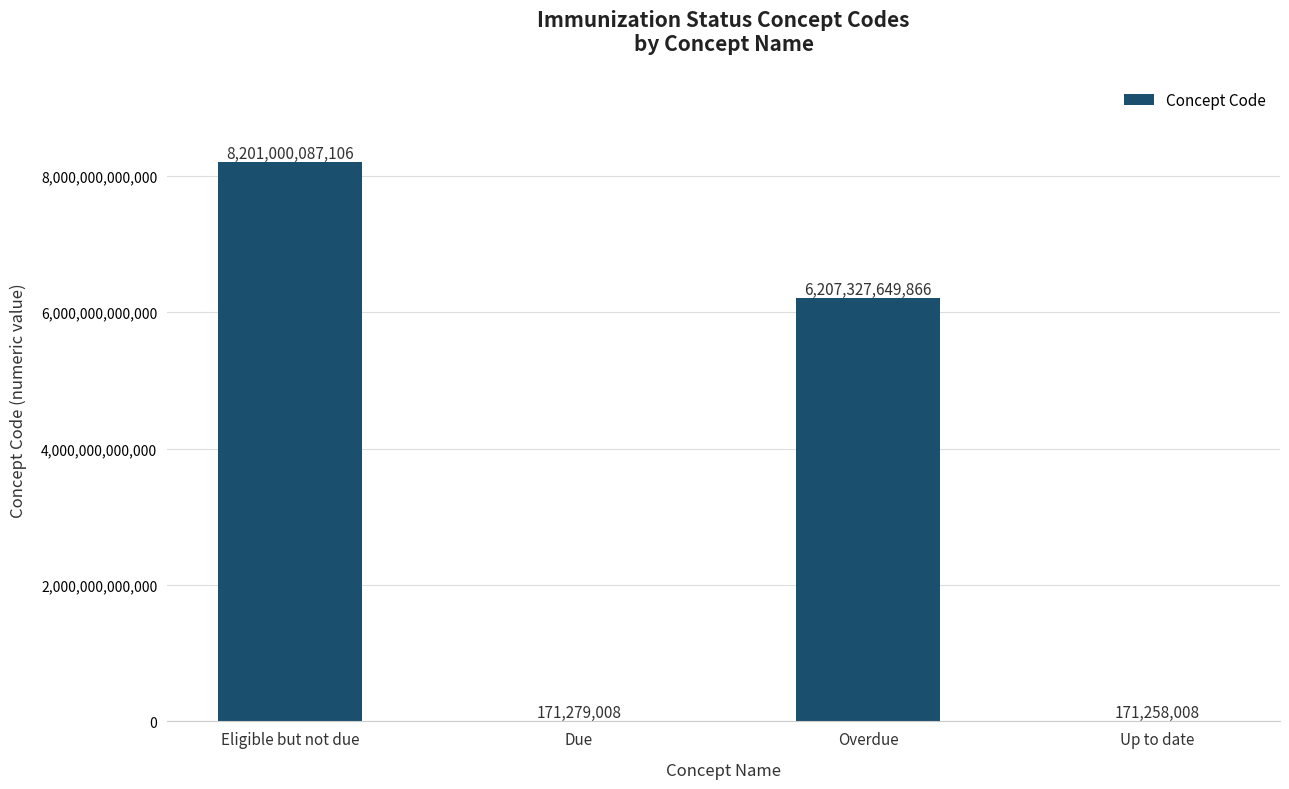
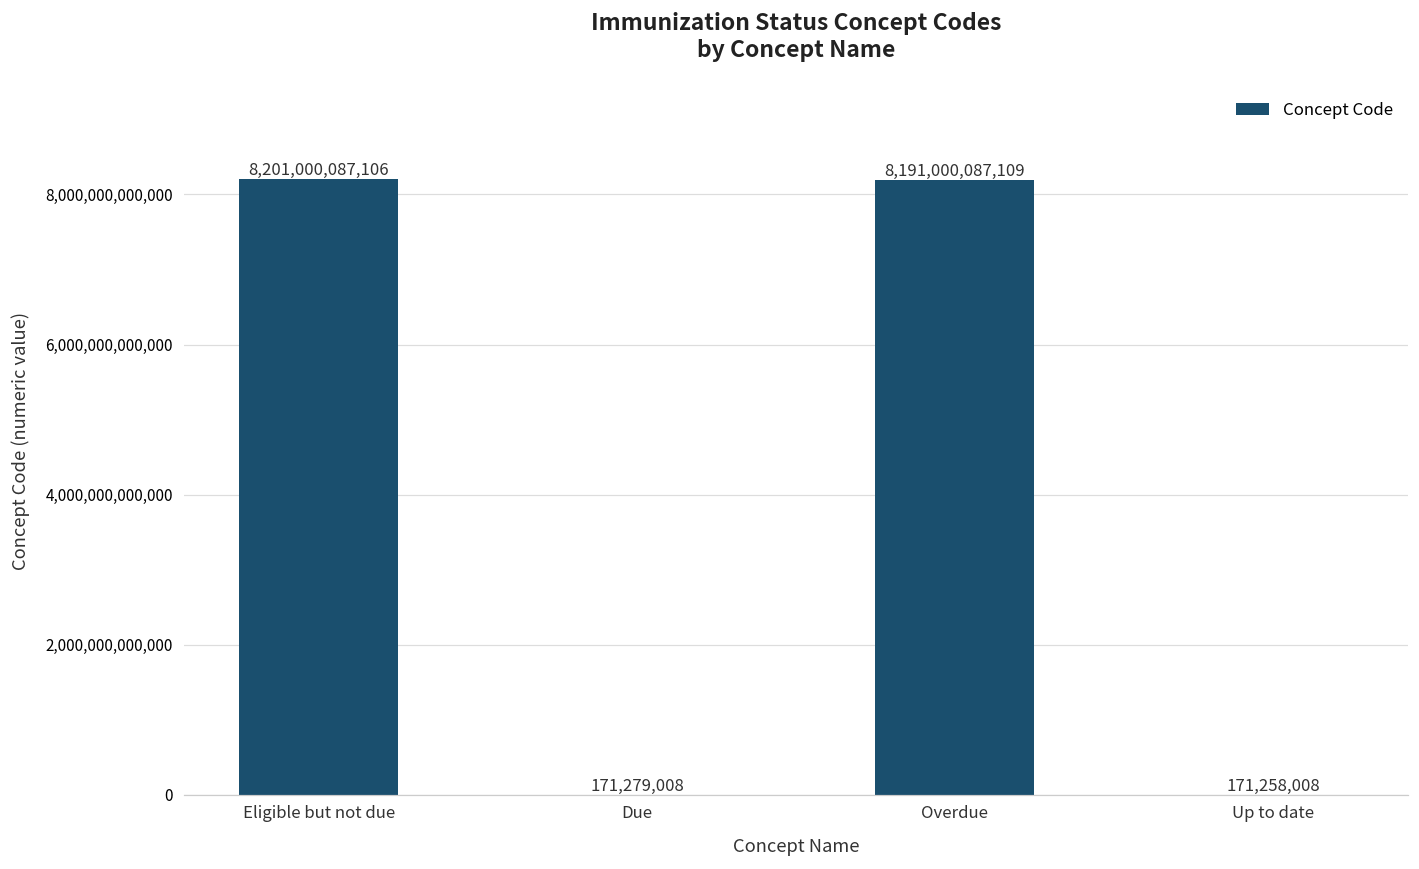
  {
    "Eligible but not due": "8,201,000,087,106",
    "Due": "171,279,008",
-   "Overdue": "6,207,327,649,866",
+   "Overdue": "8,191,000,087,109",
    "Up to date": "171,258,008"
  }
